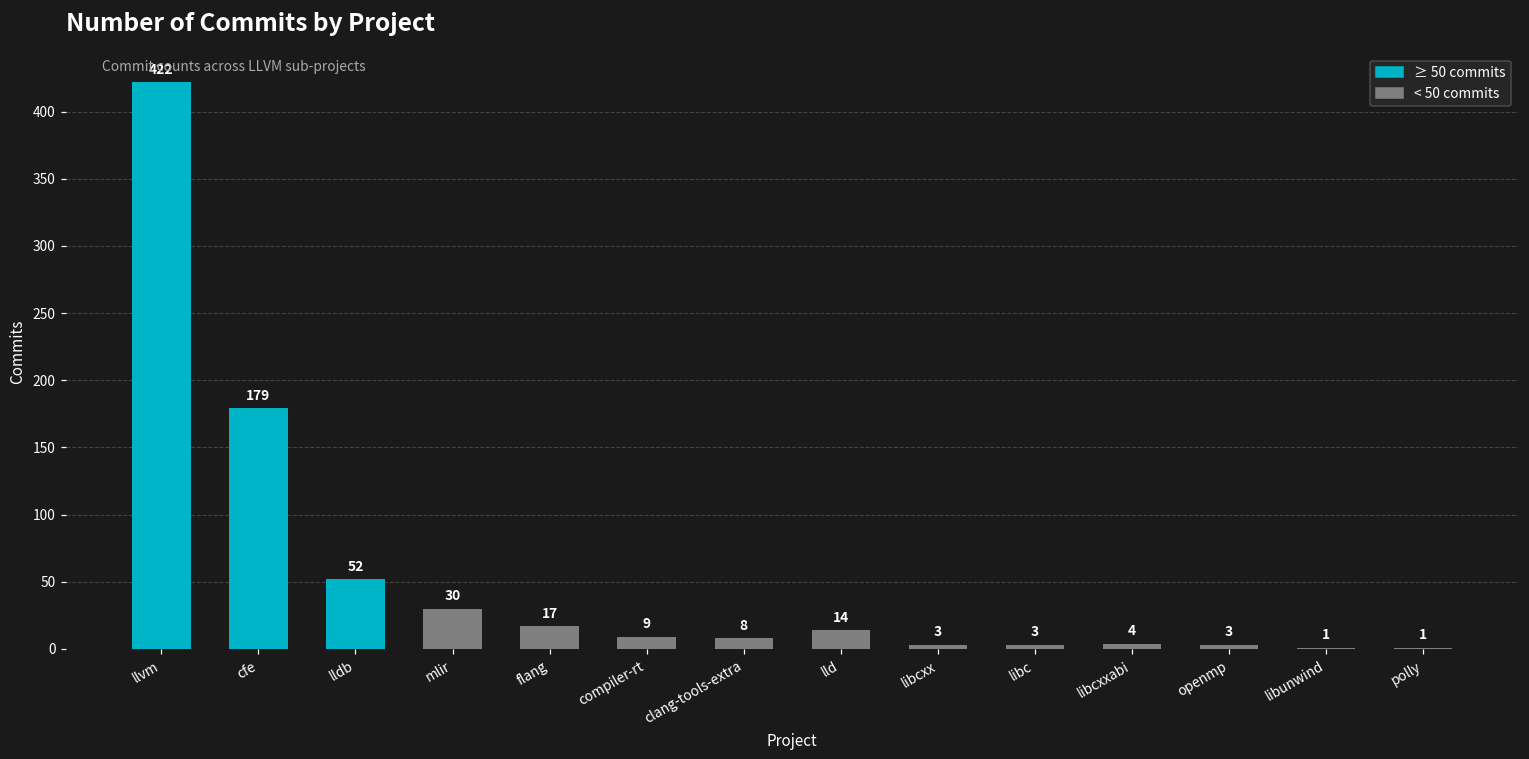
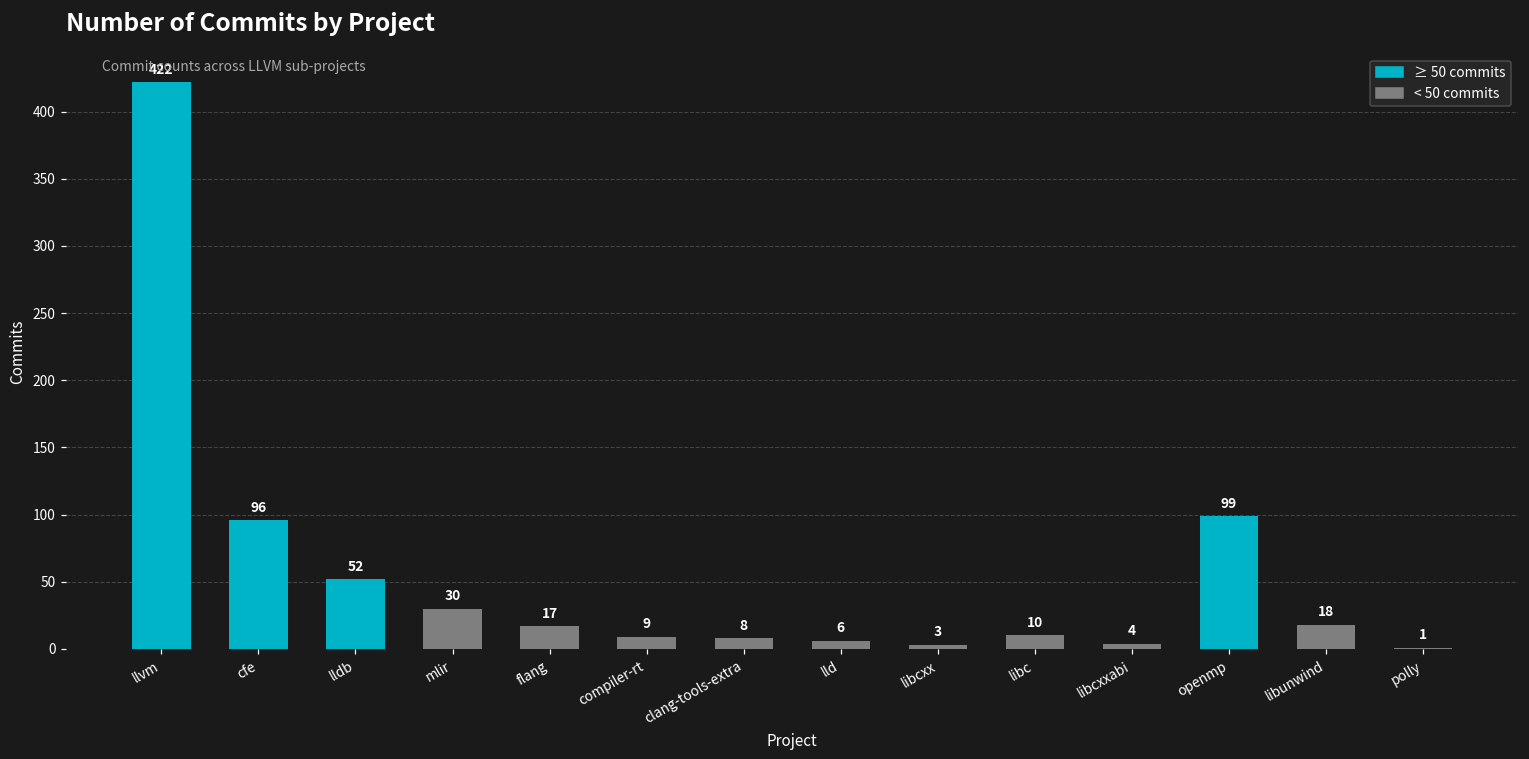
  {
    "llvm": 422,
-   "cfe": 179,
+   "cfe": 96,
    "lldb": 52,
    "mlir": 30,
    "flang": 17,
    "compiler-rt": 9,
    "clang-tools-extra": 8,
-   "lld": 14,
+   "lld": 6,
    "libcxx": 3,
-   "libc": 3,
+   "libc": 10,
    "libcxxabi": 4,
-   "openmp": 3,
-   "libunwind": 1,
+   "openmp": 99,
+   "libunwind": 18,
    "polly": 1
  }
